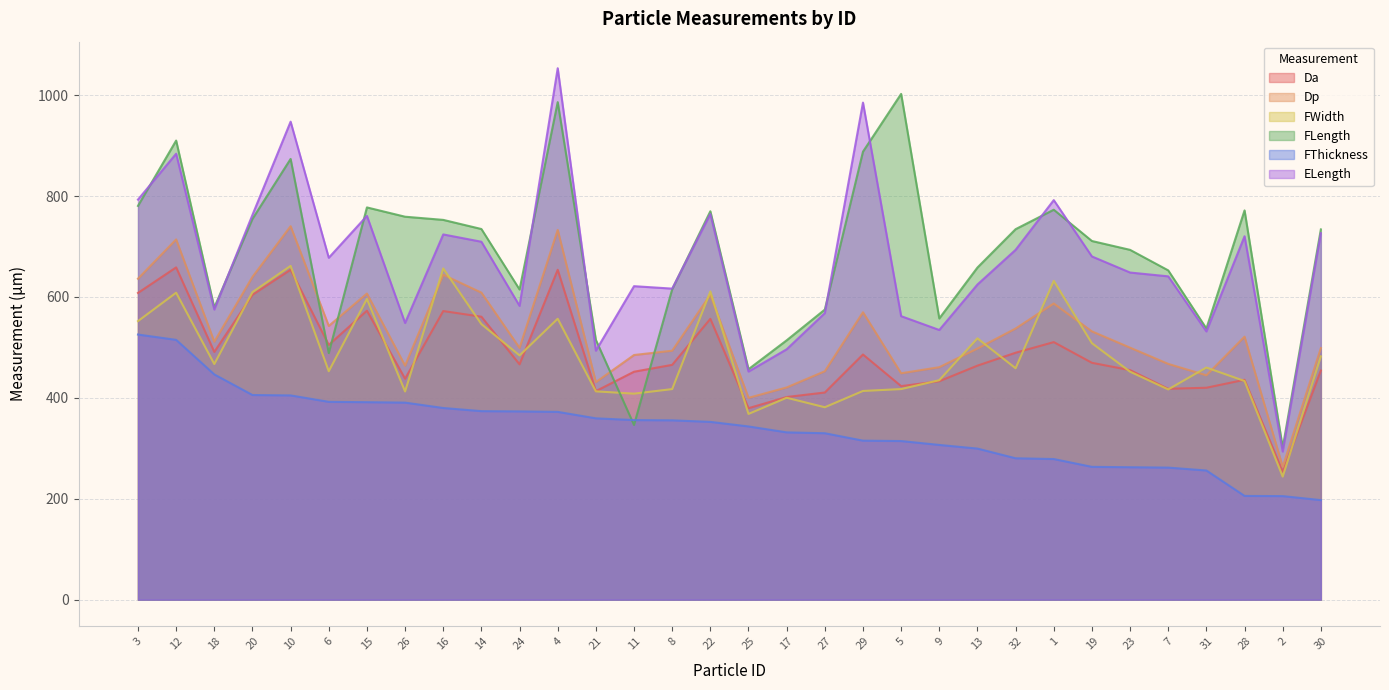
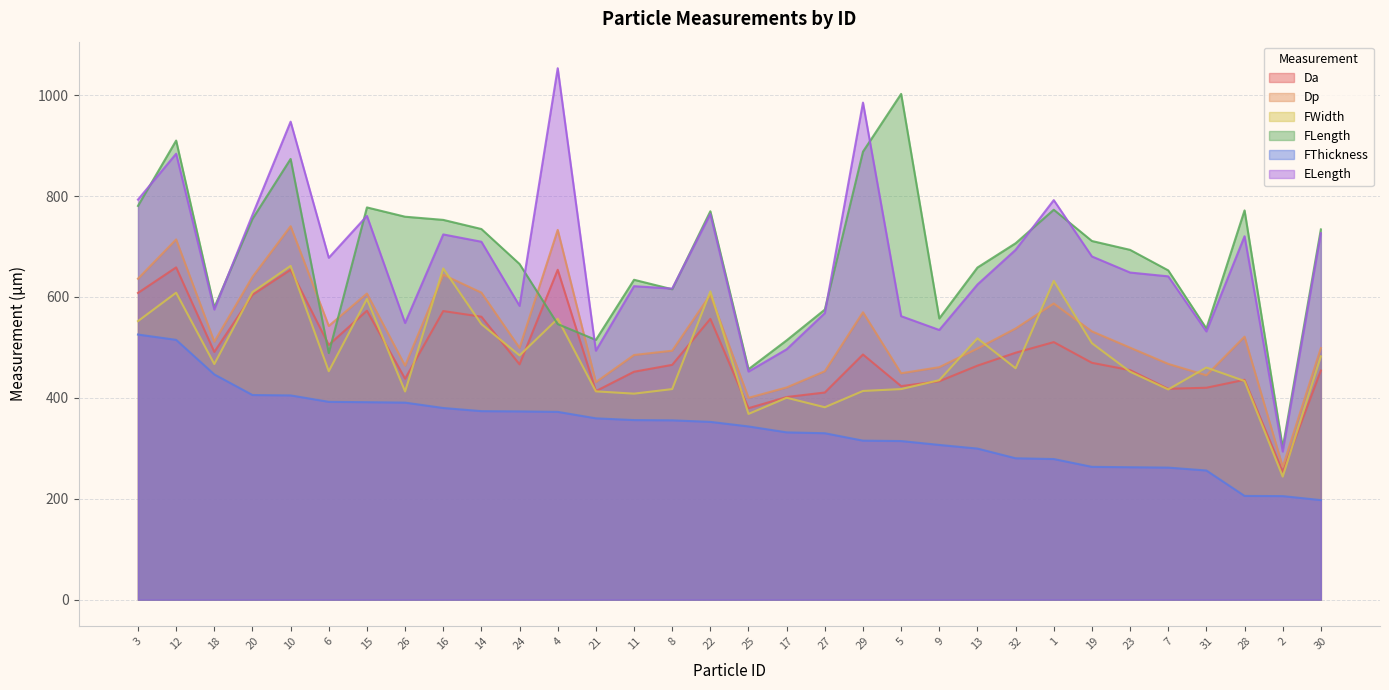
  {
    "FLength": {
      "3": 780,
      "12": 910,
      "20": 750,
      "10": 870,
      "6": 490,
      "15": 780,
      "26": 760,
      "16": 750,
      "14": 730,
-     "24": 610,
-     "4": 990,
+     "24": 670,
+     "4": 550,
      "21": 510,
-     "11": 350,
+     "11": 630,
      "22": 770,
      "17": 510,
      "27": 570,
      "29": 890,
      "5": 1000,
      "9": 560,
      "13": 660,
-     "32": 730,
+     "32": 710,
      "1": 770,
      "19": 710,
      "23": 690,
      "7": 650,
      "31": 540,
      "28": 770,
      "2": 300,
      "30": 730
    }
  }
